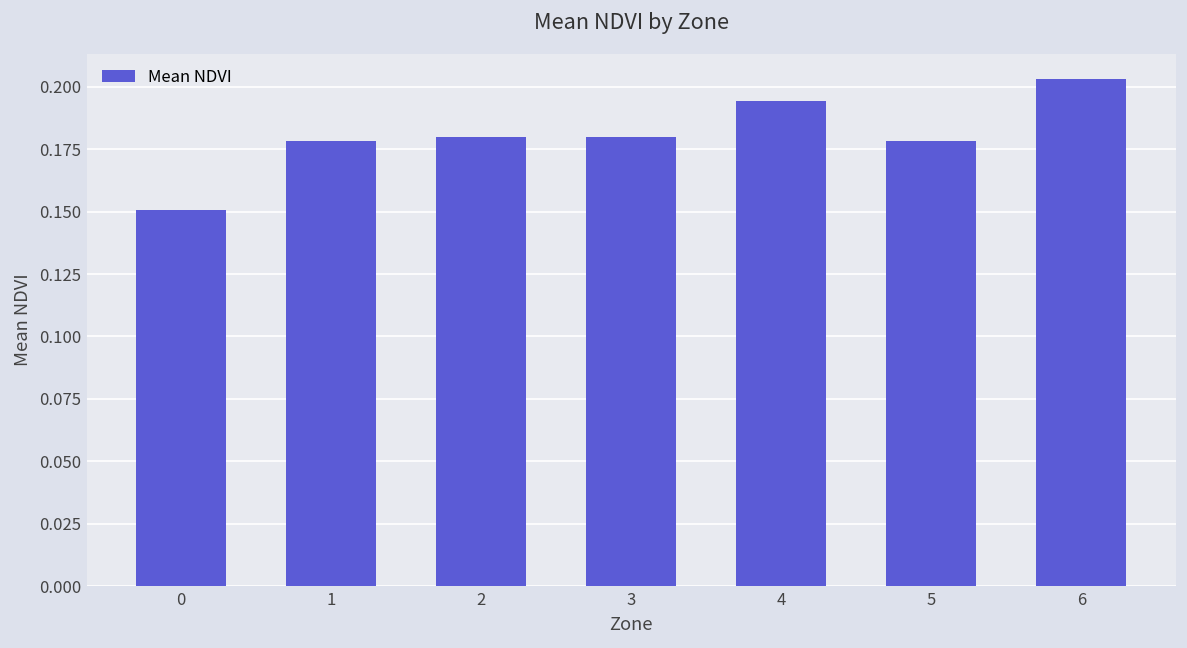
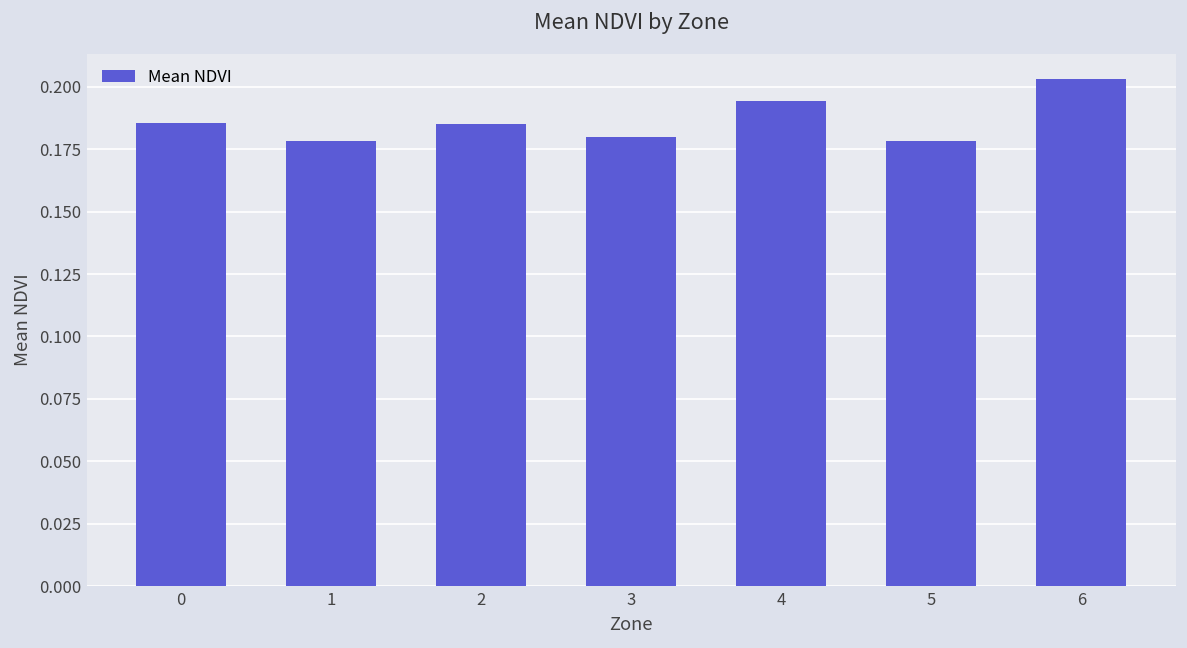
  {
-   "0": 0.151,
+   "0": 0.186,
    "1": 0.178,
-   "2": 0.180,
+   "2": 0.185,
    "3": 0.180,
    "4": 0.194,
    "5": 0.178,
    "6": 0.203
  }
